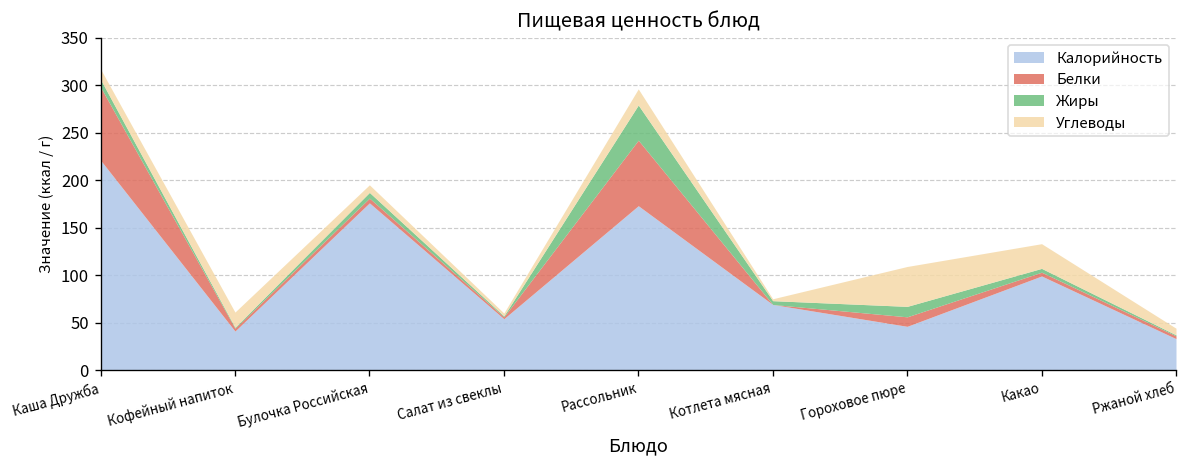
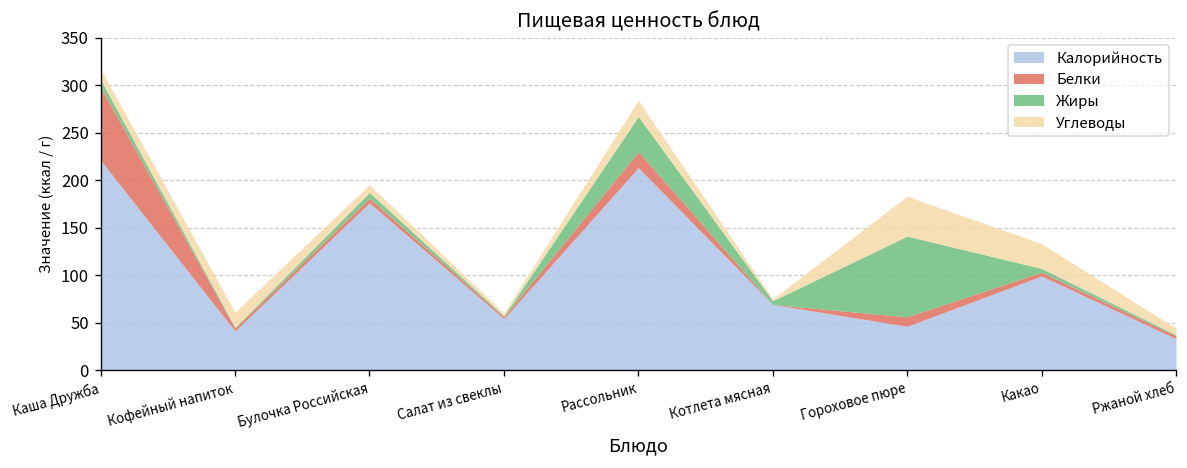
  {
    "Калорийность": {
      "Каша Дружба": 220,
      "Булочка Российская": 180,
-     "Рассольник": 170,
+     "Рассольник": 210,
      "Гороховое пюре": 50,
      "Какао": 100
    },
    "Белки": {
      "Каша Дружба": 80,
      "Булочка Российская": 10,
-     "Рассольник": 70,
+     "Рассольник": 20,
      "Гороховое пюре": 10,
      "Какао": 0
    },
    "Жиры": {
      "Каша Дружба": 10,
      "Булочка Российская": 10,
      "Рассольник": 40,
-     "Гороховое пюре": 10,
+     "Гороховое пюре": 90,
      "Какао": 0
    },
    "Углеводы": {
      "Каша Дружба": 10,
      "Кофейный напиток": 20,
      "Булочка Российская": 10,
      "Рассольник": 20,
      "Гороховое пюре": 40,
      "Какао": 30,
      "Ржаной хлеб": 10
    }
  }
